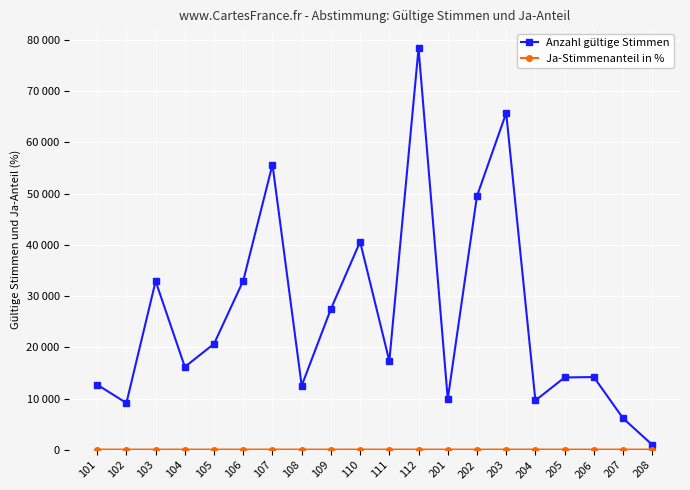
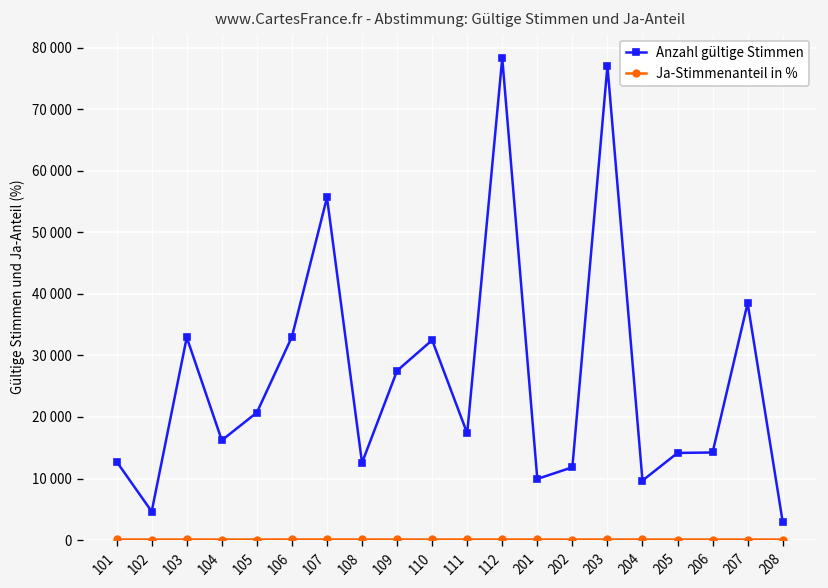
  {
    "Anzahl gültige Stimmen": {
      "101": 13000,
-     "102": 9000,
+     "102": 5000,
      "103": 33000,
      "104": 16000,
      "105": 21000,
      "106": 33000,
      "107": 56000,
      "108": 13000,
      "109": 28000,
-     "110": 41000,
+     "110": 32000,
      "111": 17000,
      "112": 78000,
      "201": 10000,
-     "202": 50000,
-     "203": 66000,
+     "202": 12000,
+     "203": 77000,
      "204": 10000,
      "205": 14000,
      "206": 14000,
-     "207": 6000,
-     "208": 1000
+     "207": 39000,
+     "208": 3000
    },
    "Ja-Stimmenanteil in %": {
      "101": 0,
      "102": 0,
      "103": 0,
      "104": 0,
      "105": 0,
      "106": 0,
      "107": 0,
      "108": 0,
      "109": 0,
      "110": 0,
      "111": 0,
      "112": 0,
      "201": 0,
      "202": 0,
      "203": 0,
      "204": 0,
      "205": 0,
      "206": 0,
      "207": 0,
      "208": 0
    }
  }
